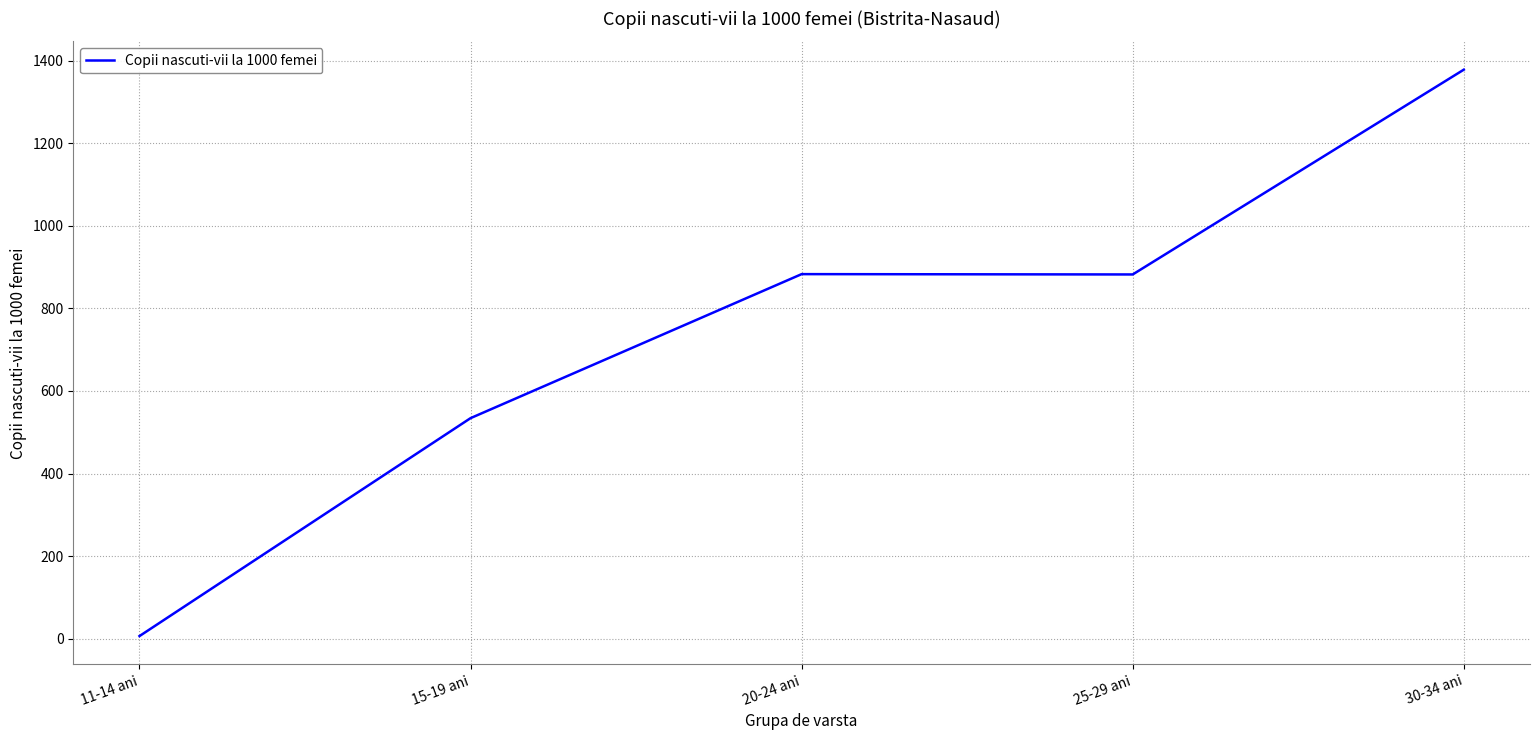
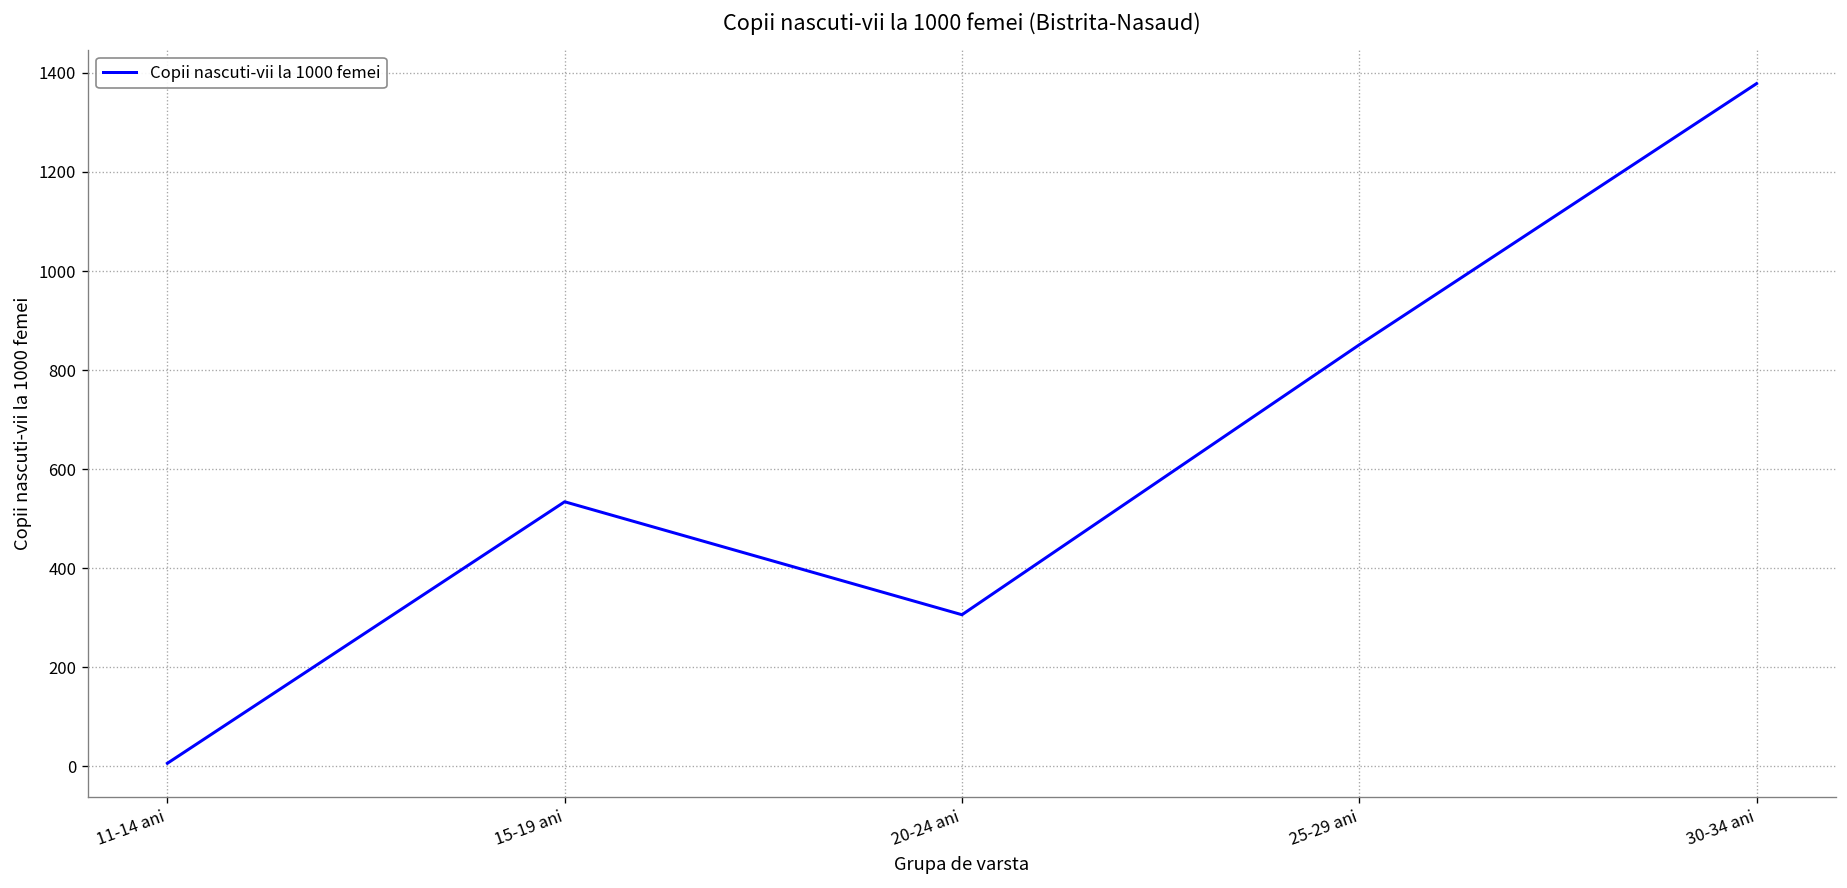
  {
    "11-14 ani": 10,
    "15-19 ani": 530,
-   "20-24 ani": 880,
-   "25-29 ani": 880,
+   "20-24 ani": 310,
+   "25-29 ani": 850,
    "30-34 ani": 1380
  }
